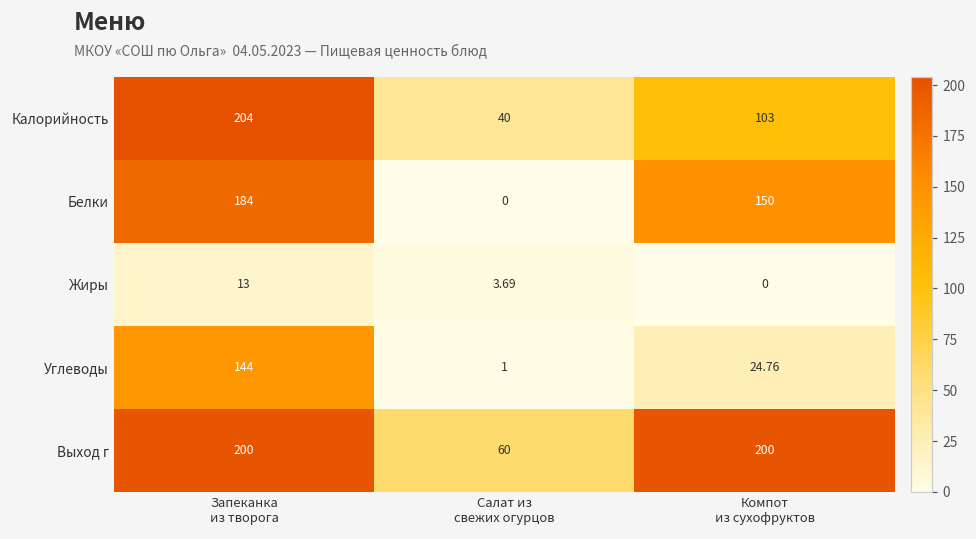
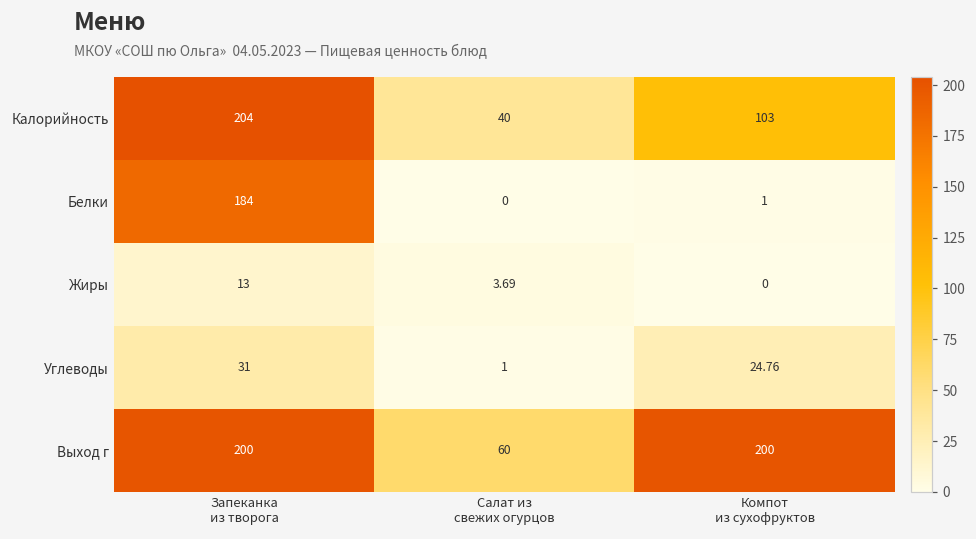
  {
    "Калорийность": {
      "Запеканка из творога": 204,
      "Салат из свежих огурцов": 40,
      "Компот из сухофруктов": 103
    },
    "Белки": {
      "Запеканка из творога": 184,
      "Салат из свежих огурцов": 0,
-     "Компот из сухофруктов": 150
+     "Компот из сухофруктов": 1
    },
    "Жиры": {
      "Запеканка из творога": 13,
      "Салат из свежих огурцов": 3.69,
      "Компот из сухофруктов": 0
    },
    "Углеводы": {
-     "Запеканка из творога": 144,
+     "Запеканка из творога": 31,
      "Салат из свежих огурцов": 1,
      "Компот из сухофруктов": 24.76
    },
    "Выход г": {
      "Запеканка из творога": 200,
      "Салат из свежих огурцов": 60,
      "Компот из сухофруктов": 200
    }
  }
